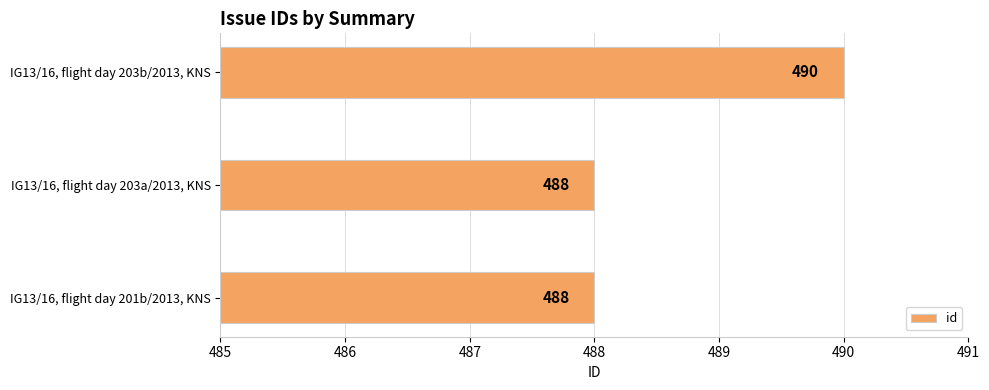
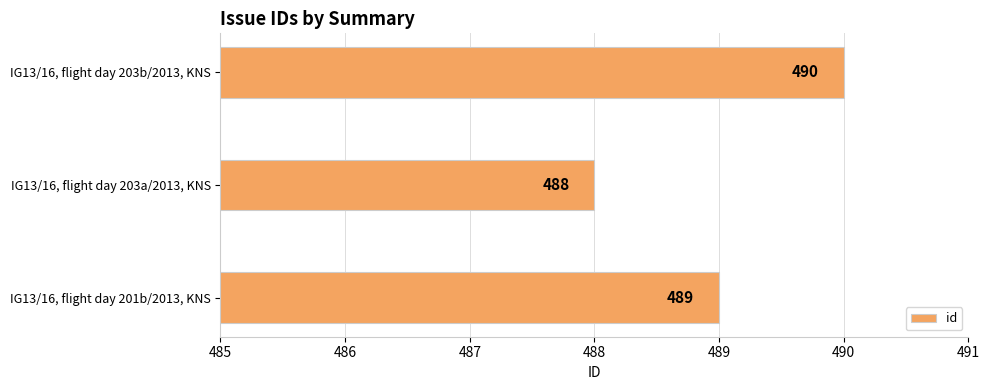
  {
    "IG13/16, flight day 203b/2013, KNS": 490,
    "IG13/16, flight day 203a/2013, KNS": 488,
-   "IG13/16, flight day 201b/2013, KNS": 488
+   "IG13/16, flight day 201b/2013, KNS": 489
  }
